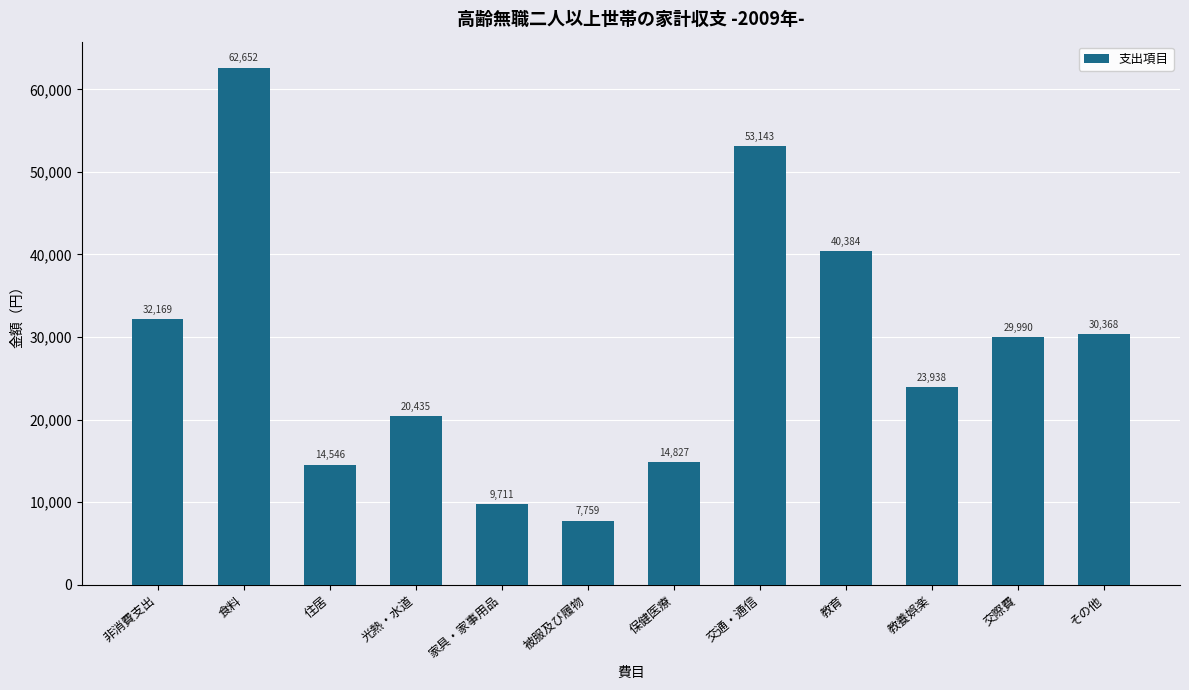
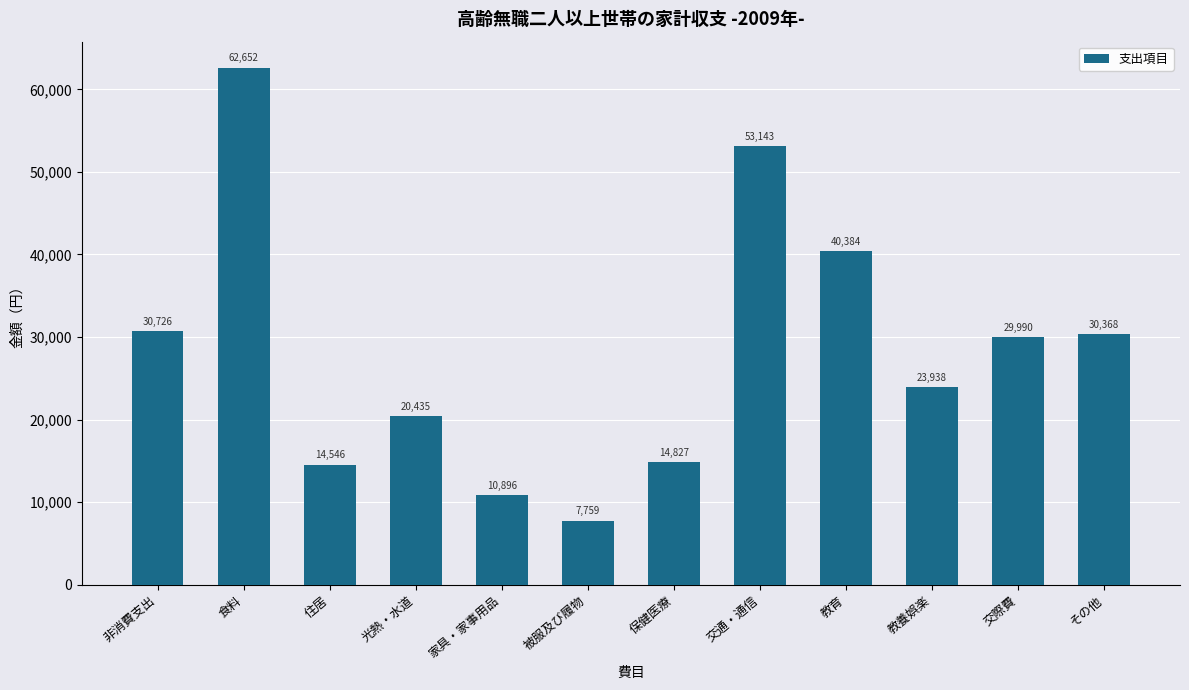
  {
-   "非消費支出": "32,169",
+   "非消費支出": "30,726",
    "食料": "62,652",
    "住居": "14,546",
    "光熱・水道": "20,435",
-   "家具・家事用品": "9,711",
+   "家具・家事用品": "10,896",
    "被服及び履物": "7,759",
    "保健医療": "14,827",
    "交通・通信": "53,143",
    "教育": "40,384",
    "教養娯楽": "23,938",
    "交際費": "29,990",
    "その他": "30,368"
  }
